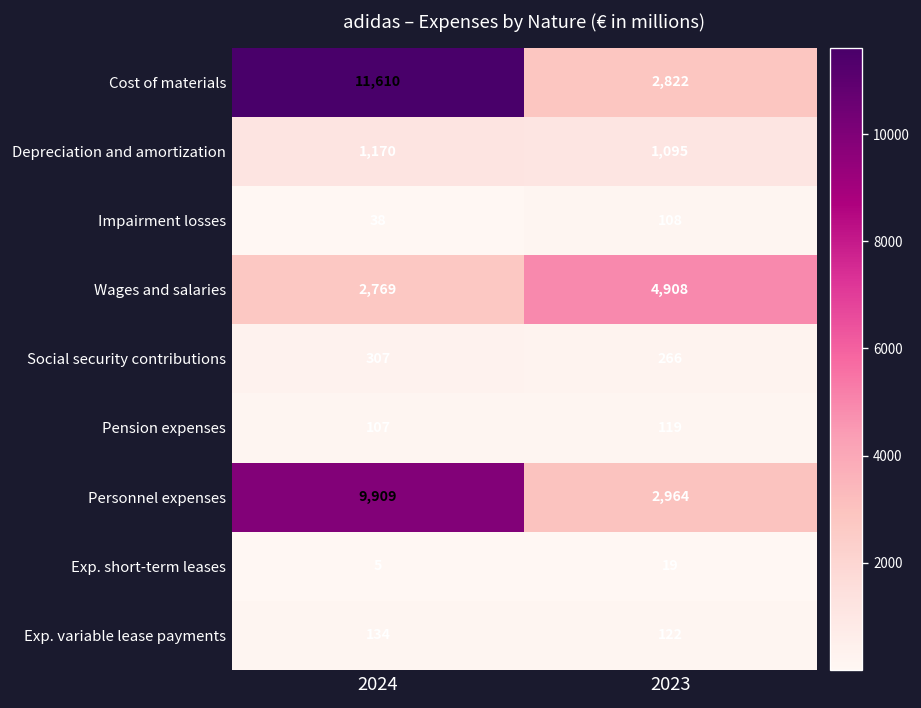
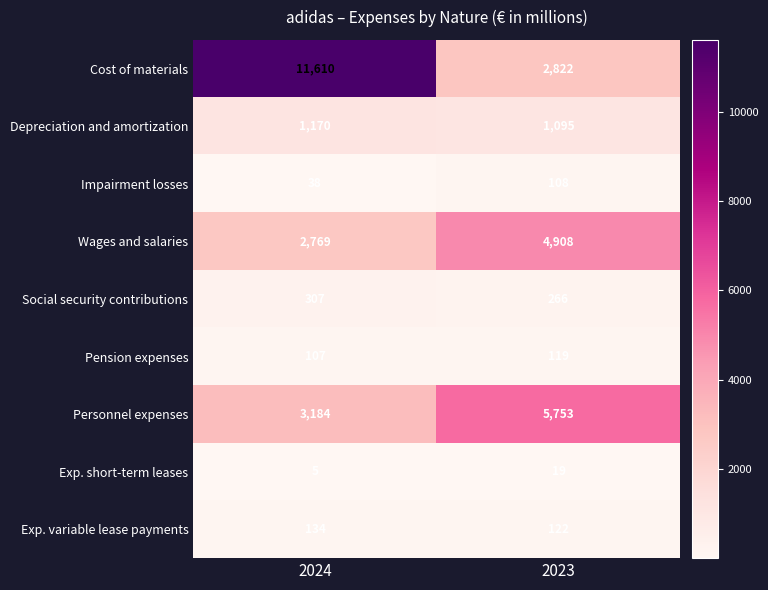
  {
    "Cost of materials": {
      "2024": "11,610",
      "2023": "2,822"
    },
    "Wages and salaries": {
      "2024": "2,769",
      "2023": "4,908"
    },
    "Personnel expenses": {
-     "2024": "9,909",
-     "2023": "2,964"
+     "2024": "3,184",
+     "2023": "5,753"
    }
  }
